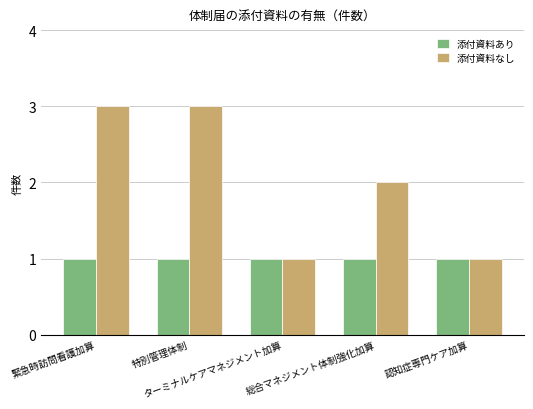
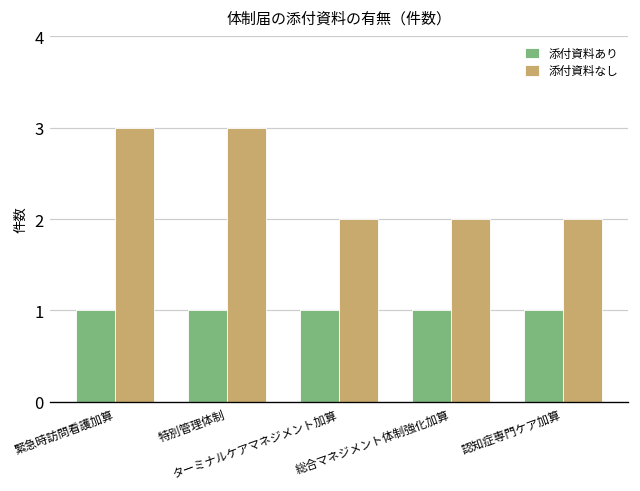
  {
    "添付資料あり": {
      "緊急時訪問看護加算": 1,
      "特別管理体制": 1,
      "ターミナルケアマネジメント加算": 1,
      "総合マネジメント体制強化加算": 1,
      "認知症専門ケア加算": 1
    },
    "添付資料なし": {
      "緊急時訪問看護加算": 3,
      "特別管理体制": 3,
-     "ターミナルケアマネジメント加算": 1,
+     "ターミナルケアマネジメント加算": 2,
      "総合マネジメント体制強化加算": 2,
-     "認知症専門ケア加算": 1
+     "認知症専門ケア加算": 2
    }
  }
